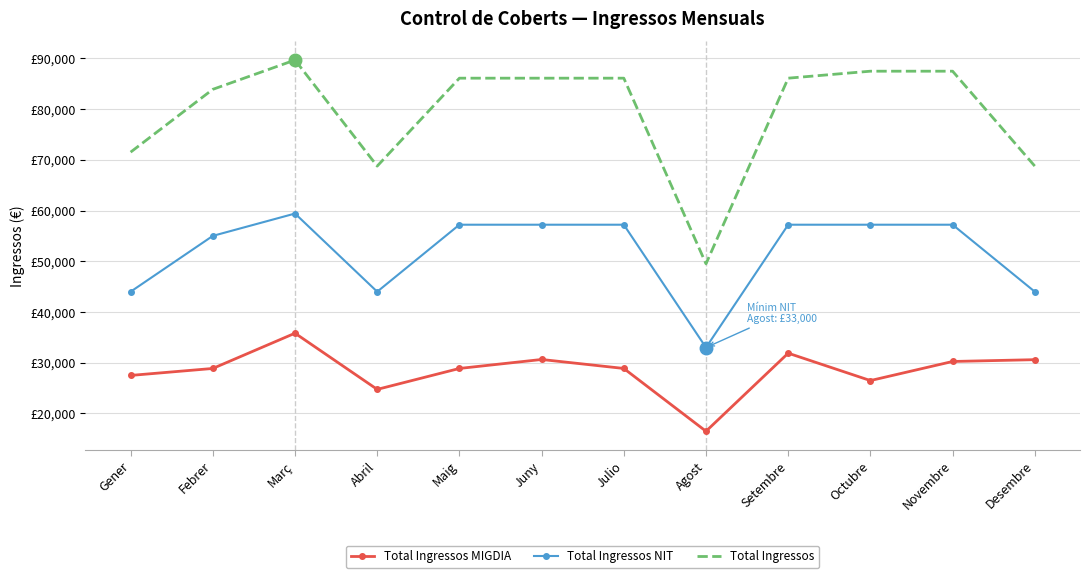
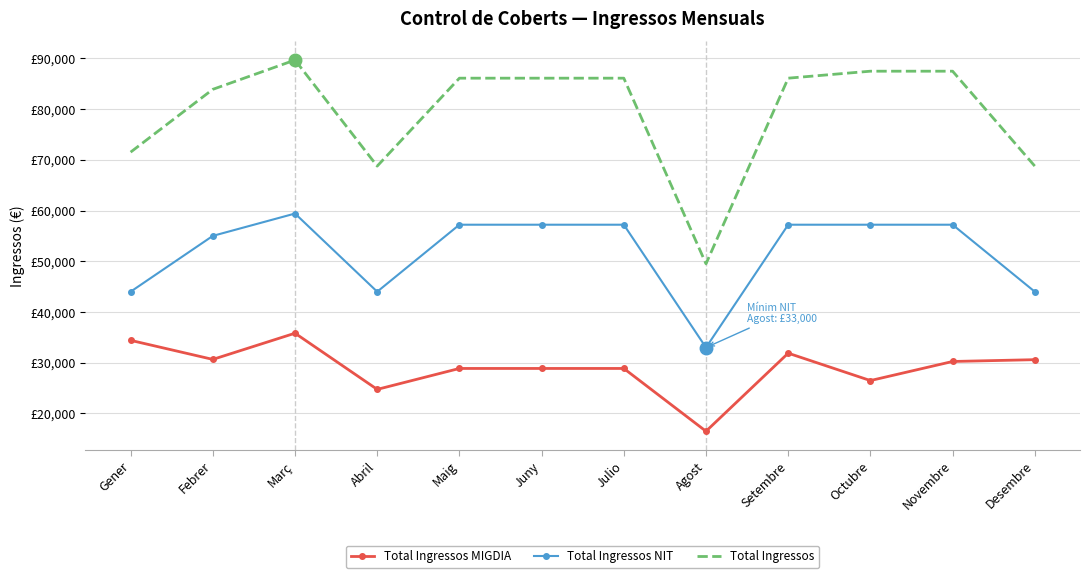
  {
    "Total Ingressos MIGDIA": {
-     "Gener": "£28,000",
-     "Febrer": "£29,000",
+     "Gener": "£34,000",
+     "Febrer": "£31,000",
      "Març": "£36,000",
      "Abril": "£25,000",
      "Maig": "£29,000",
-     "Juny": "£31,000",
+     "Juny": "£29,000",
      "Julio": "£29,000",
      "Agost": "£17,000",
      "Setembre": "£32,000",
      "Octubre": "£26,000",
      "Novembre": "£30,000",
      "Desembre": "£31,000"
    }
  }
